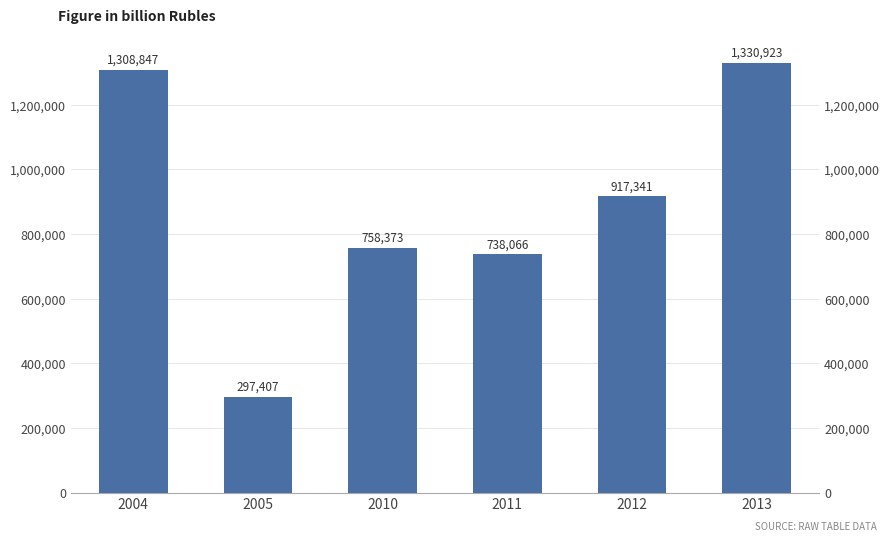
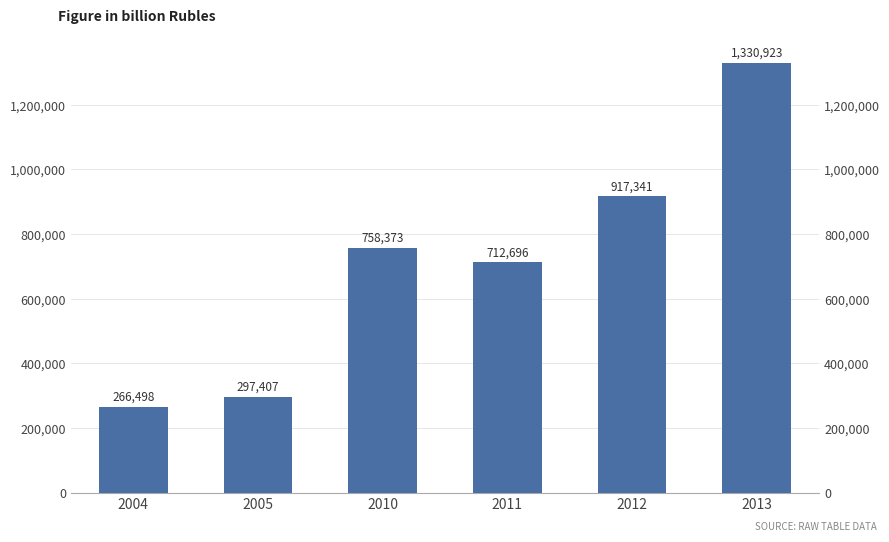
  {
-   "2004": "1,308,847",
+   "2004": "266,498",
    "2005": "297,407",
    "2010": "758,373",
-   "2011": "738,066",
+   "2011": "712,696",
    "2012": "917,341",
    "2013": "1,330,923"
  }
